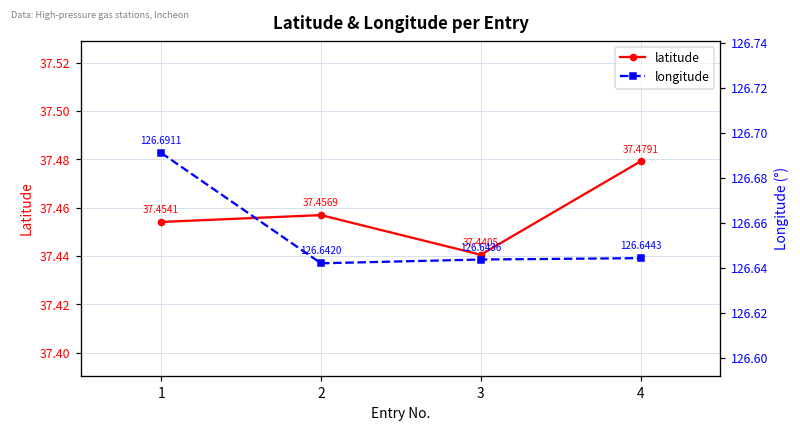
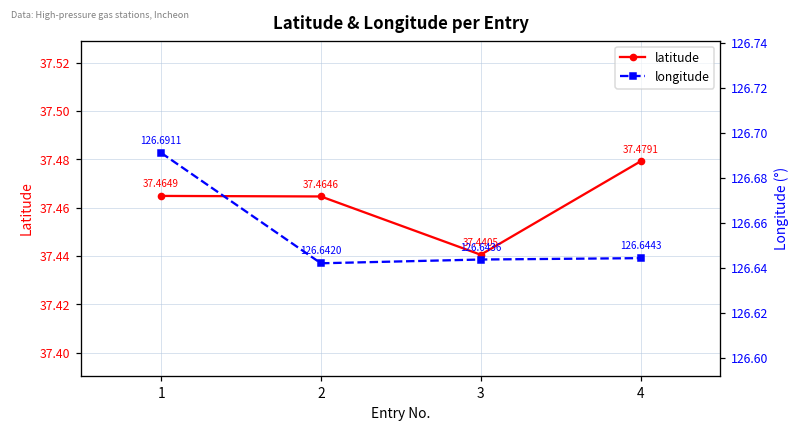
  {
    "latitude": {
-     "1": 37.4541,
-     "2": 37.4569,
+     "1": 37.4649,
+     "2": 37.4646,
      "4": 37.4791
    },
    "longitude": {
      "1": 126.6911,
      "2": 126.6420,
      "4": 126.6443
    }
  }
